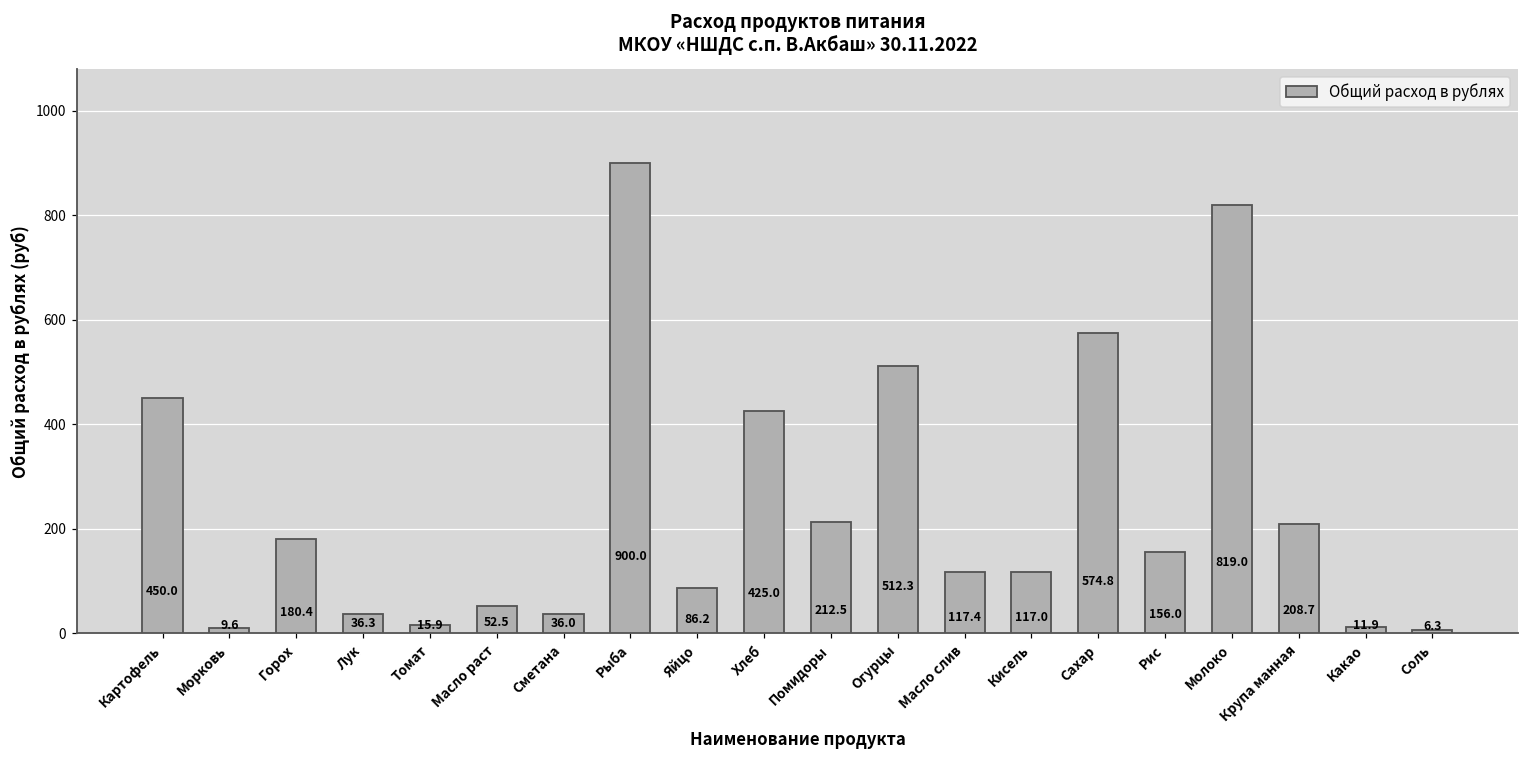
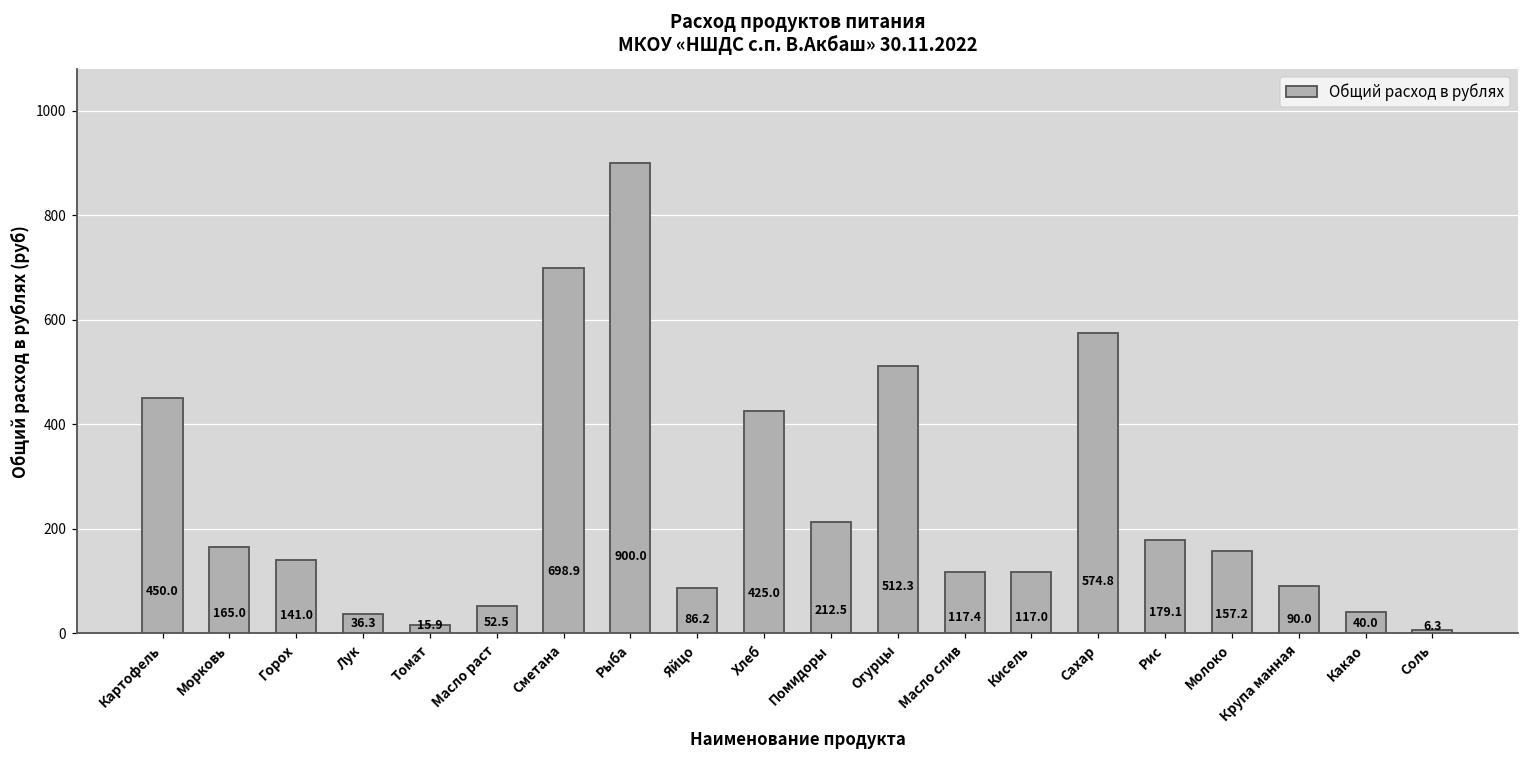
  {
    "Картофель": 450.0,
-   "Морковь": 9.6,
-   "Горох": 180.4,
+   "Морковь": 165.0,
+   "Горох": 141.0,
    "Лук": 36.3,
    "Томат": 15.9,
    "Масло раст": 52.5,
-   "Сметана": 36.0,
+   "Сметана": 698.9,
    "Рыба": 900.0,
    "Яйцо": 86.2,
    "Хлеб": 425.0,
    "Помидоры": 212.5,
    "Огурцы": 512.3,
    "Масло слив": 117.4,
    "Кисель": 117.0,
    "Сахар": 574.8,
-   "Рис": 156.0,
-   "Молоко": 819.0,
-   "Крупа манная": 208.7,
-   "Какао": 11.9,
+   "Рис": 179.1,
+   "Молоко": 157.2,
+   "Крупа манная": 90.0,
+   "Какао": 40.0,
    "Соль": 6.3
  }
